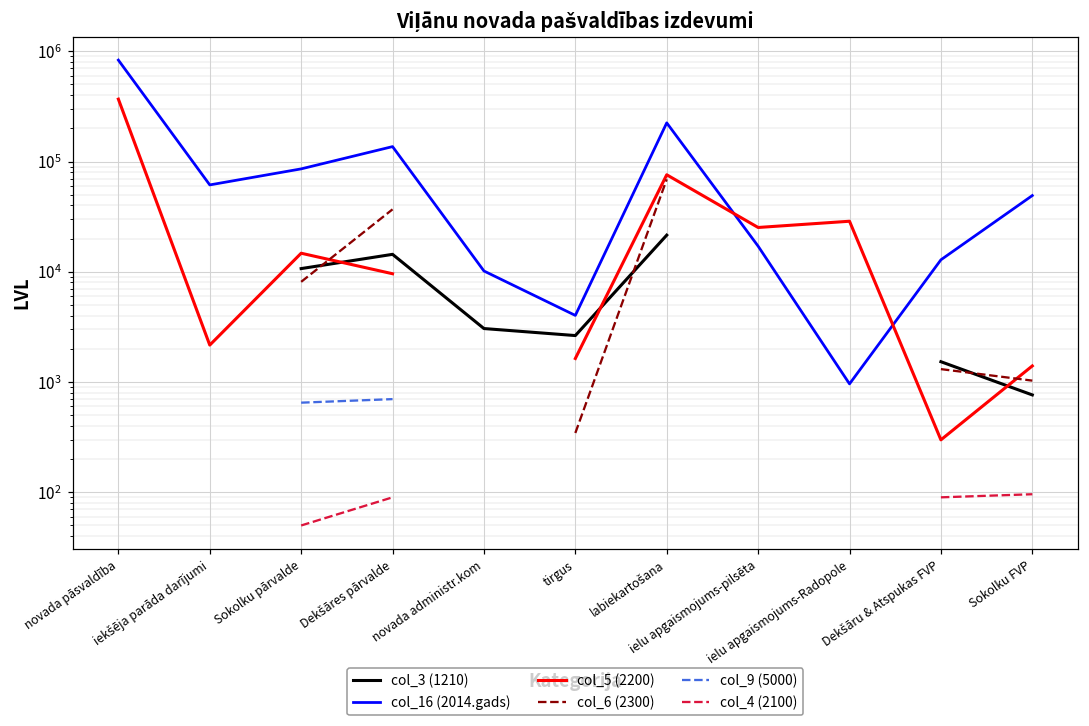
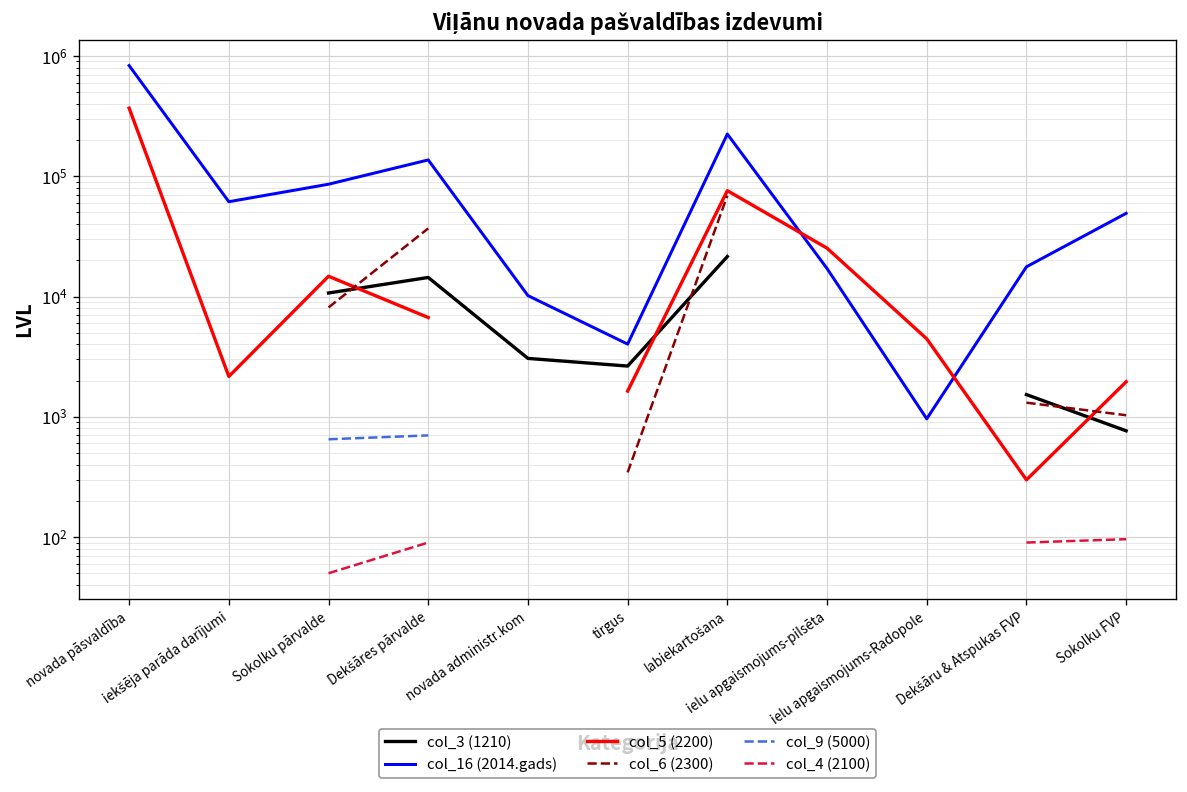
  {
    "col_3 (1210)": {
      "novada pāsvaldība": 60000,
      "Sokolku pārvalde": 11000,
      "Dekšāres pārvalde": 14000,
      "novada administr.kom": 3100,
      "tirgus": 2600,
      "labiekartošana": 22000,
      "Dekšāru & Atspukas FVP": 1500,
      "Sokolku FVP": 800
    },
    "col_16 (2014.gads)": {
      "novada pāsvaldība": 800000,
      "iekšēja parāda darījumi": 60000,
      "Sokolku pārvalde": 90000,
      "Dekšāres pārvalde": 140000,
      "novada administr.kom": 10000,
      "tirgus": 4000,
      "labiekartošana": 220000,
      "ielu apgaismojums-pilsēta": 17000,
      "ielu apgaismojums-Radopole": 1000,
-     "Dekšāru & Atspukas FVP": 13000,
+     "Dekšāru & Atspukas FVP": 18000,
      "Sokolku FVP": 50000
    },
    "col_5 (2200)": {
      "novada pāsvaldība": 370000,
      "iekšēja parāda darījumi": 2200,
      "Sokolku pārvalde": 15000,
-     "Dekšāres pārvalde": 10000,
+     "Dekšāres pārvalde": 7000,
      "tirgus": 1600,
      "labiekartošana": 80000,
      "ielu apgaismojums-pilsēta": 25000,
-     "ielu apgaismojums-Radopole": 29000,
+     "ielu apgaismojums-Radopole": 4000,
      "Dekšāru & Atspukas FVP": 300,
-     "Sokolku FVP": 1400
+     "Sokolku FVP": 2000
    },
    "col_6 (2300)": {
      "novada pāsvaldība": 60000,
      "Sokolku pārvalde": 8000,
      "Dekšāres pārvalde": 37000,
      "tirgus": 350,
      "labiekartošana": 70000,
      "Dekšāru & Atspukas FVP": 1300,
      "Sokolku FVP": 1000
    },
    "col_9 (5000)": {
      "novada pāsvaldība": 11000,
      "Sokolku pārvalde": 700,
      "Dekšāres pārvalde": 700,
      "labiekartošana": 33000
    },
    "col_4 (2100)": {
      "novada pāsvaldība": 2800,
      "Sokolku pārvalde": 50,
      "Dekšāres pārvalde": 90,
      "Dekšāru & Atspukas FVP": 90,
      "Sokolku FVP": 100
    }
  }
